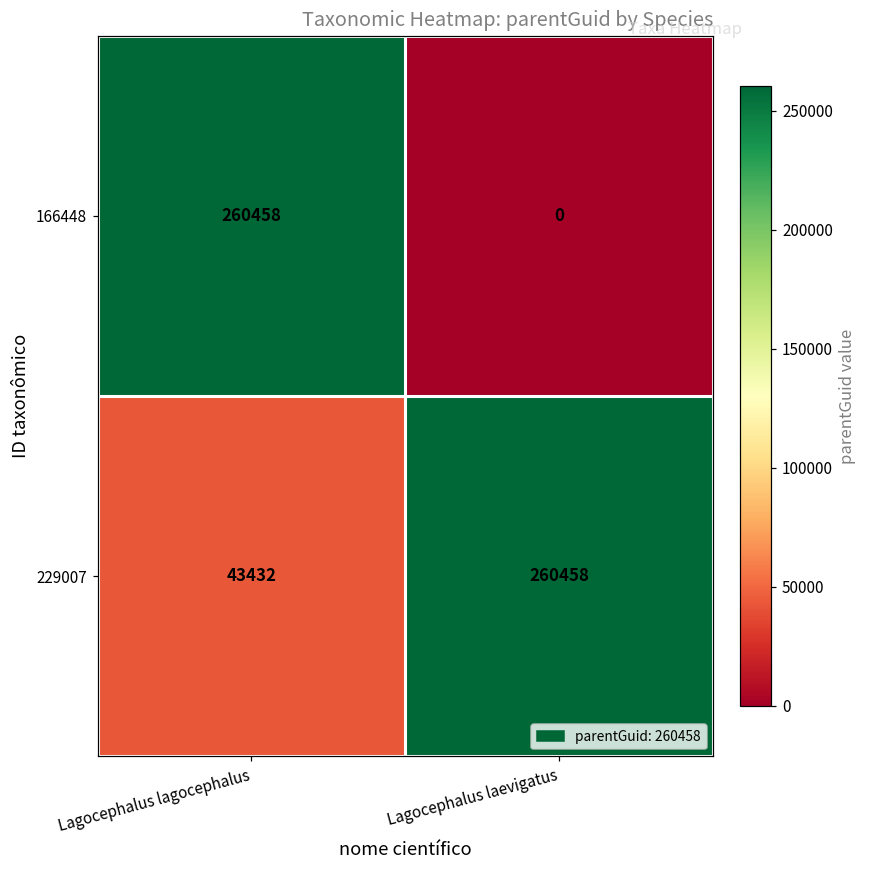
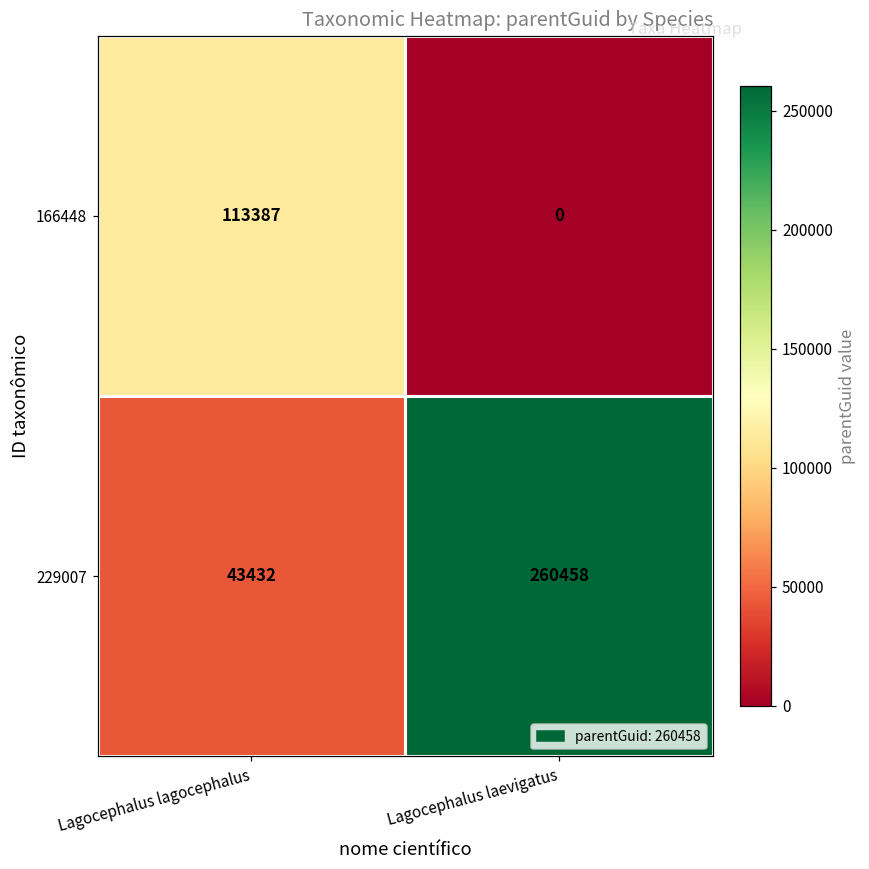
  {
    "166448": {
-     "Lagocephalus lagocephalus": 260458,
+     "Lagocephalus lagocephalus": 113387,
      "Lagocephalus laevigatus": 0
    },
    "229007": {
      "Lagocephalus lagocephalus": 43432,
      "Lagocephalus laevigatus": 260458
    }
  }
